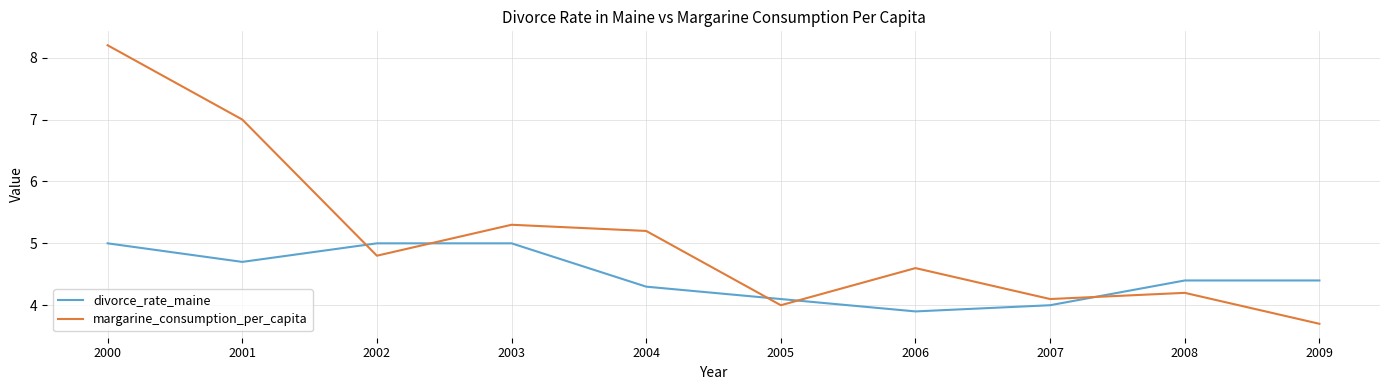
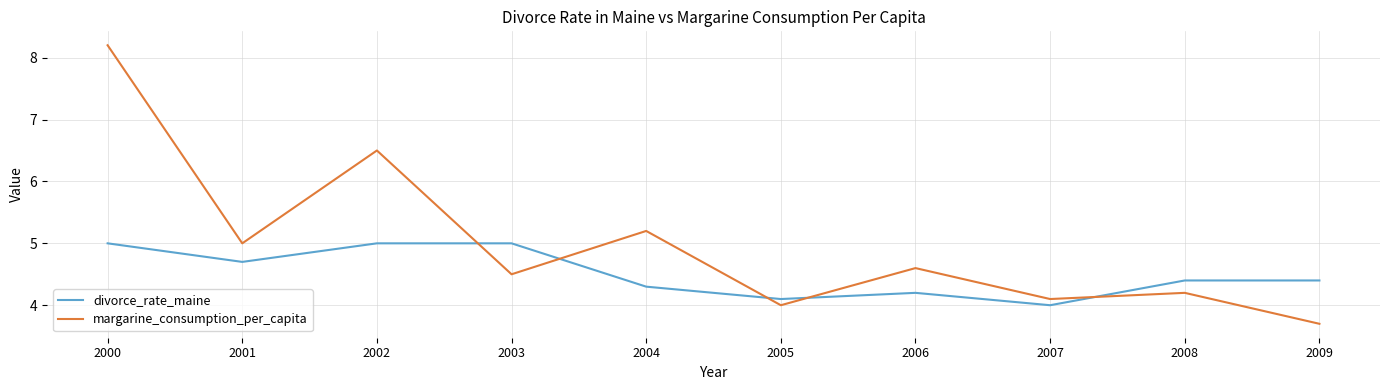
  {
    "divorce_rate_maine": {
      "2000": 5.0,
      "2001": 4.7,
      "2002": 5.0,
      "2003": 5.0,
      "2004": 4.3,
      "2005": 4.1,
-     "2006": 3.9,
+     "2006": 4.2,
      "2007": 4.0,
      "2008": 4.4,
      "2009": 4.4
    },
    "margarine_consumption_per_capita": {
      "2000": 8.2,
-     "2001": 7,
-     "2002": 4.8,
-     "2003": 5.3,
+     "2001": 5,
+     "2002": 6.5,
+     "2003": 4.5,
      "2004": 5.2,
      "2005": 4.0,
      "2006": 4.6,
      "2007": 4.1,
      "2008": 4.2,
      "2009": 3.7
    }
  }
